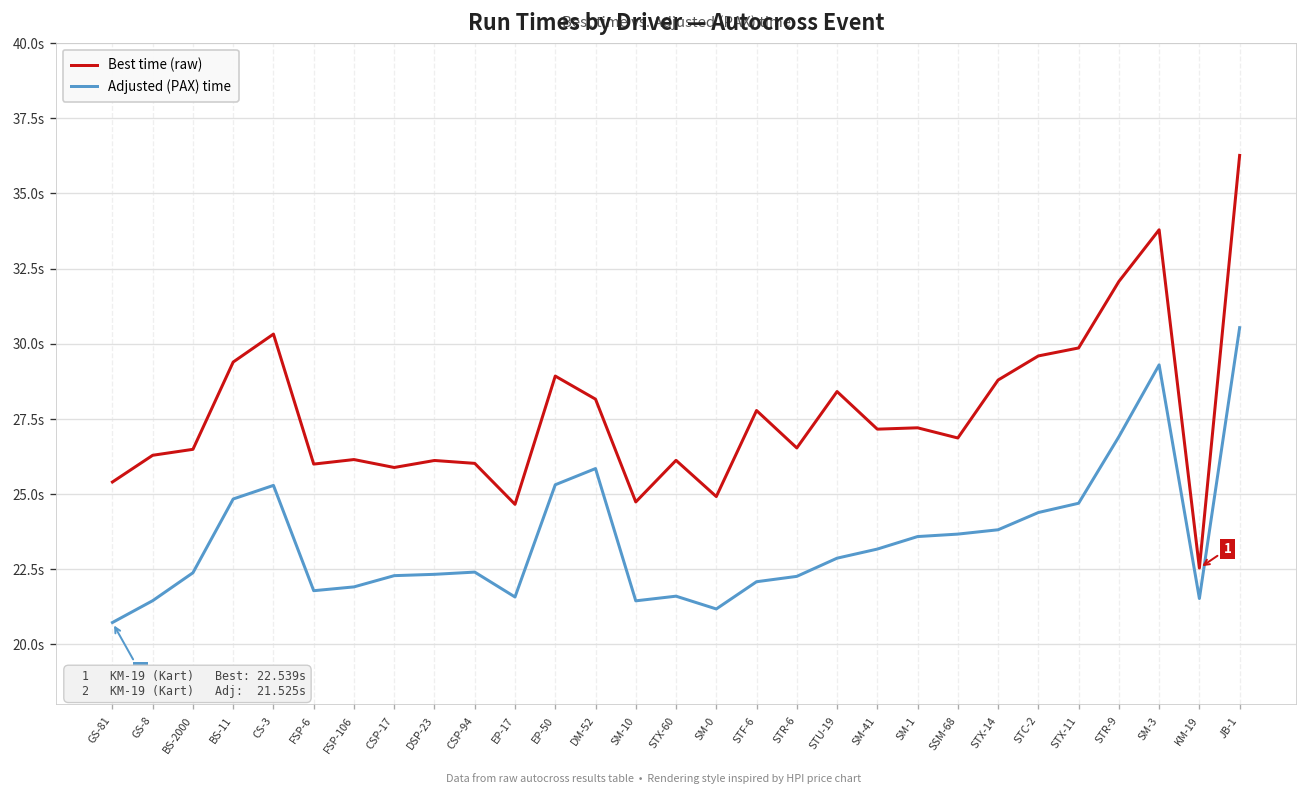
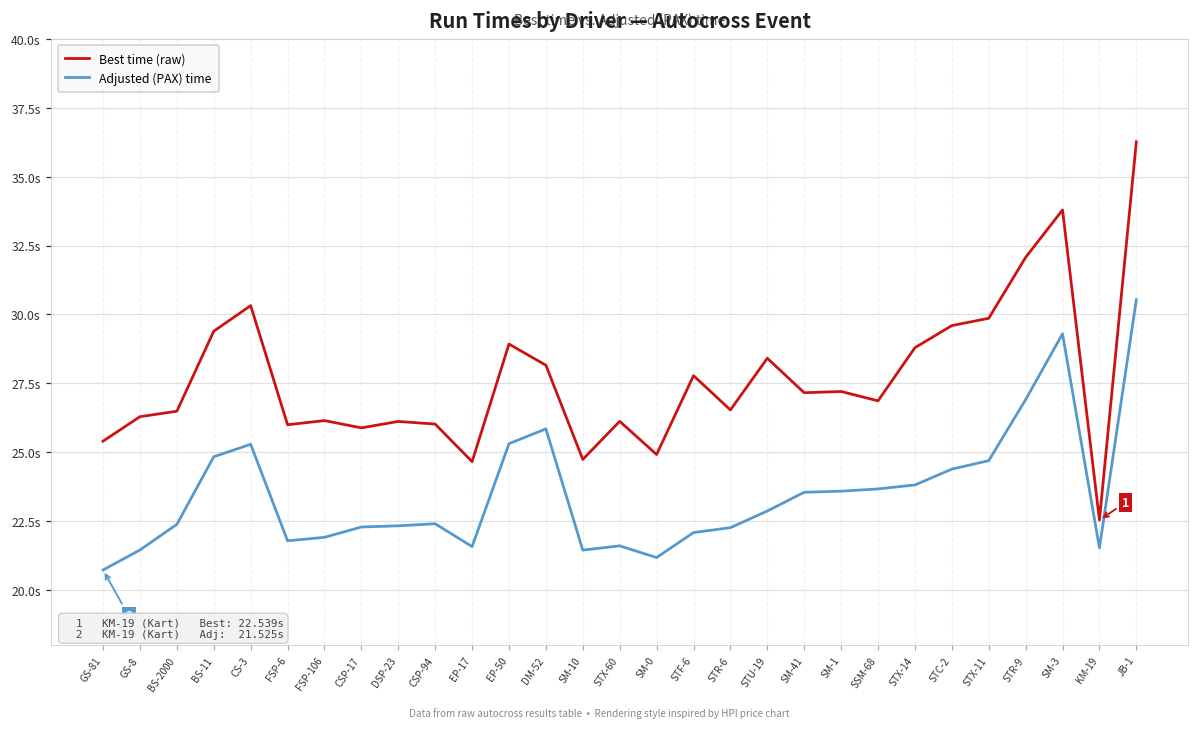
  {
    "Best time (raw)": {
      "GS-81": "25.4s",
      "GS-8": "26.3s",
      "BS-2000": "26.5s",
      "BS-11": "29.4s",
      "CS-3": "30.3s",
      "FSP-6": "26.0s",
      "FSP-106": "26.1s",
      "CSP-17": "25.9s",
      "DSP-23": "26.1s",
      "CSP-94": "26.0s",
      "EP-17": "24.7s",
      "EP-50": "28.9s",
      "DM-52": "28.2s",
      "SM-10": "24.7s",
      "STX-60": "26.1s",
      "SM-0": "24.9s",
      "STF-6": "27.8s",
      "STR-6": "26.5s",
      "STU-19": "28.4s",
      "SM-41": "27.2s",
      "SM-1": "27.2s",
      "SSM-68": "26.9s",
      "STX-14": "28.8s",
      "STC-2": "29.6s",
      "STX-11": "29.9s",
      "STR-9": "32.1s",
      "SM-3": "33.8s",
      "JB-1": "36.3s"
    },
    "Adjusted (PAX) time": {
      "GS-81": "20.7s",
      "GS-8": "21.5s",
      "BS-2000": "22.4s",
      "BS-11": "24.8s",
      "CS-3": "25.3s",
      "FSP-6": "21.8s",
      "FSP-106": "21.9s",
      "CSP-17": "22.3s",
      "DSP-23": "22.3s",
      "CSP-94": "22.4s",
      "EP-17": "21.6s",
      "EP-50": "25.3s",
      "DM-52": "25.8s",
      "SM-10": "21.4s",
      "STX-60": "21.6s",
      "SM-0": "21.2s",
      "STF-6": "22.1s",
      "STR-6": "22.3s",
      "STU-19": "22.9s",
-     "SM-41": "23.2s",
+     "SM-41": "23.5s",
      "SM-1": "23.6s",
      "SSM-68": "23.7s",
      "STX-14": "23.8s",
      "STC-2": "24.4s",
      "STX-11": "24.7s",
      "STR-9": "26.9s",
      "SM-3": "29.3s",
      "KM-19": "21.5s",
      "JB-1": "30.5s"
    }
  }
